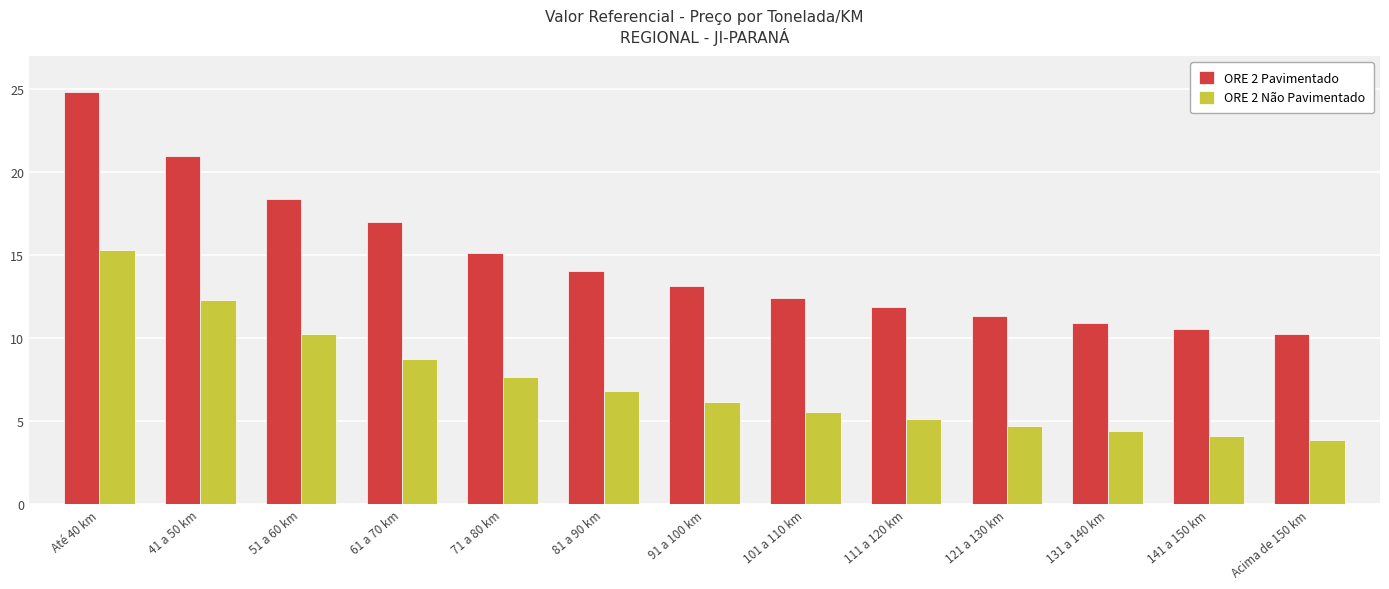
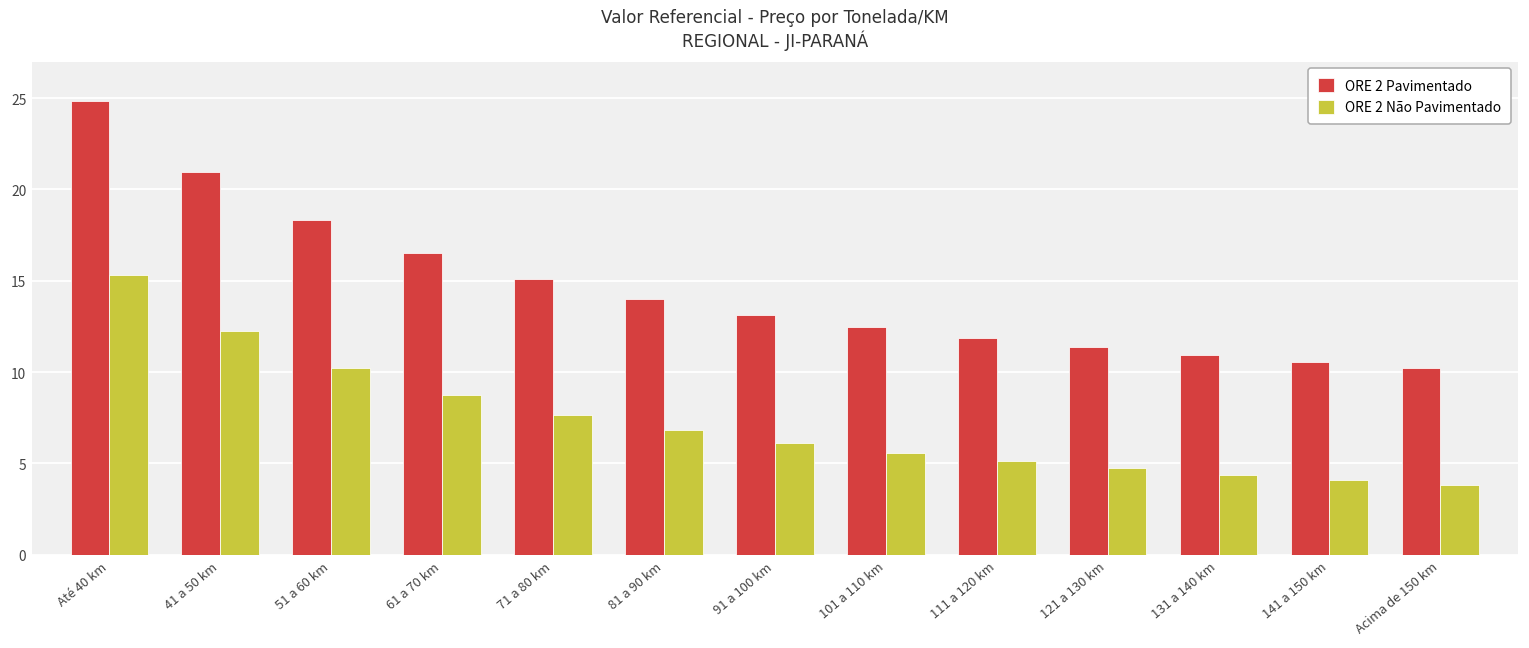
  {
    "ORE 2 Pavimentado": {
      "Até 40 km": 24.9,
      "41 a 50 km": 21.0,
      "51 a 60 km": 18.4,
-     "61 a 70 km": 17.0,
+     "61 a 70 km": 16.5,
      "71 a 80 km": 15.1,
      "81 a 90 km": 14.0,
      "91 a 100 km": 13.1,
      "101 a 110 km": 12.4,
      "111 a 120 km": 11.8,
      "121 a 130 km": 11.3,
      "131 a 140 km": 10.9,
      "141 a 150 km": 10.5,
      "Acima de 150 km": 10.2
    },
    "ORE 2 Não Pavimentado": {
      "Até 40 km": 15.3,
      "41 a 50 km": 12.3,
      "51 a 60 km": 10.2,
      "61 a 70 km": 8.8,
      "71 a 80 km": 7.7,
      "81 a 90 km": 6.8,
      "91 a 100 km": 6.1,
      "101 a 110 km": 5.6,
      "111 a 120 km": 5.1,
      "121 a 130 km": 4.7,
      "131 a 140 km": 4.4,
      "141 a 150 km": 4.1,
      "Acima de 150 km": 3.8
    }
  }
